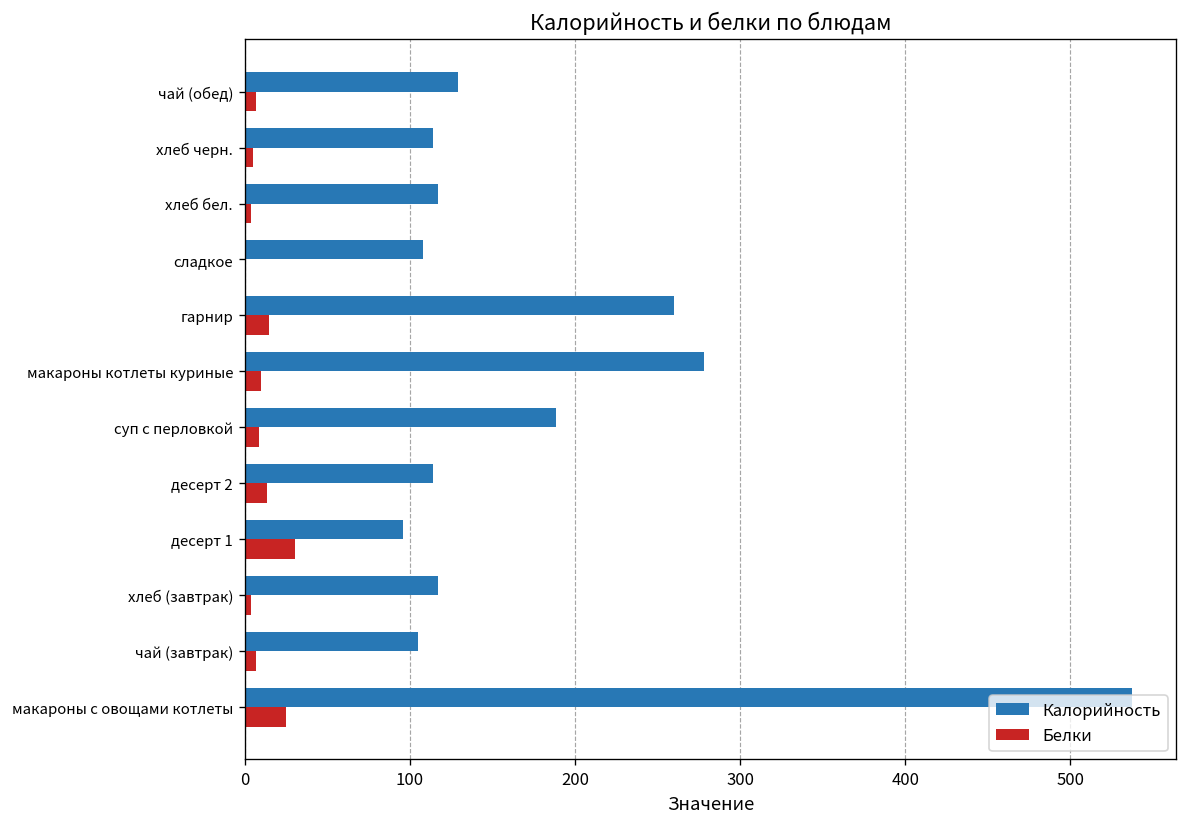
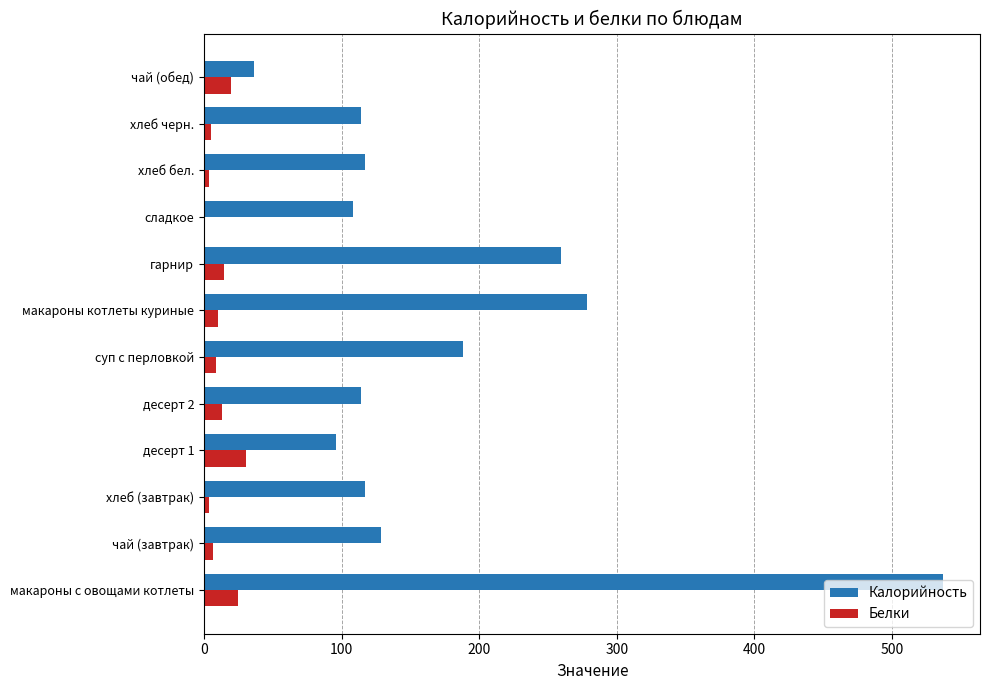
  {
    "Калорийность": {
-     "чай (обед)": 129,
+     "чай (обед)": 37,
      "хлеб черн.": 114,
      "хлеб бел.": 117,
      "сладкое": 108,
      "гарнир": 260,
      "макароны котлеты куриные": 278,
      "суп с перловкой": 188,
      "десерт 2": 114,
      "десерт 1": 96,
      "хлеб (завтрак)": 117,
-     "чай (завтрак)": 105
+     "чай (завтрак)": 129
    },
    "Белки": {
-     "чай (обед)": 7,
+     "чай (обед)": 20,
      "хлеб черн.": 5,
      "хлеб бел.": 4,
      "гарнир": 15,
      "макароны котлеты куриные": 10,
      "суп с перловкой": 9,
      "десерт 2": 13,
      "десерт 1": 31,
      "хлеб (завтрак)": 4,
      "чай (завтрак)": 7,
      "макароны с овощами котлеты": 25
    }
  }
